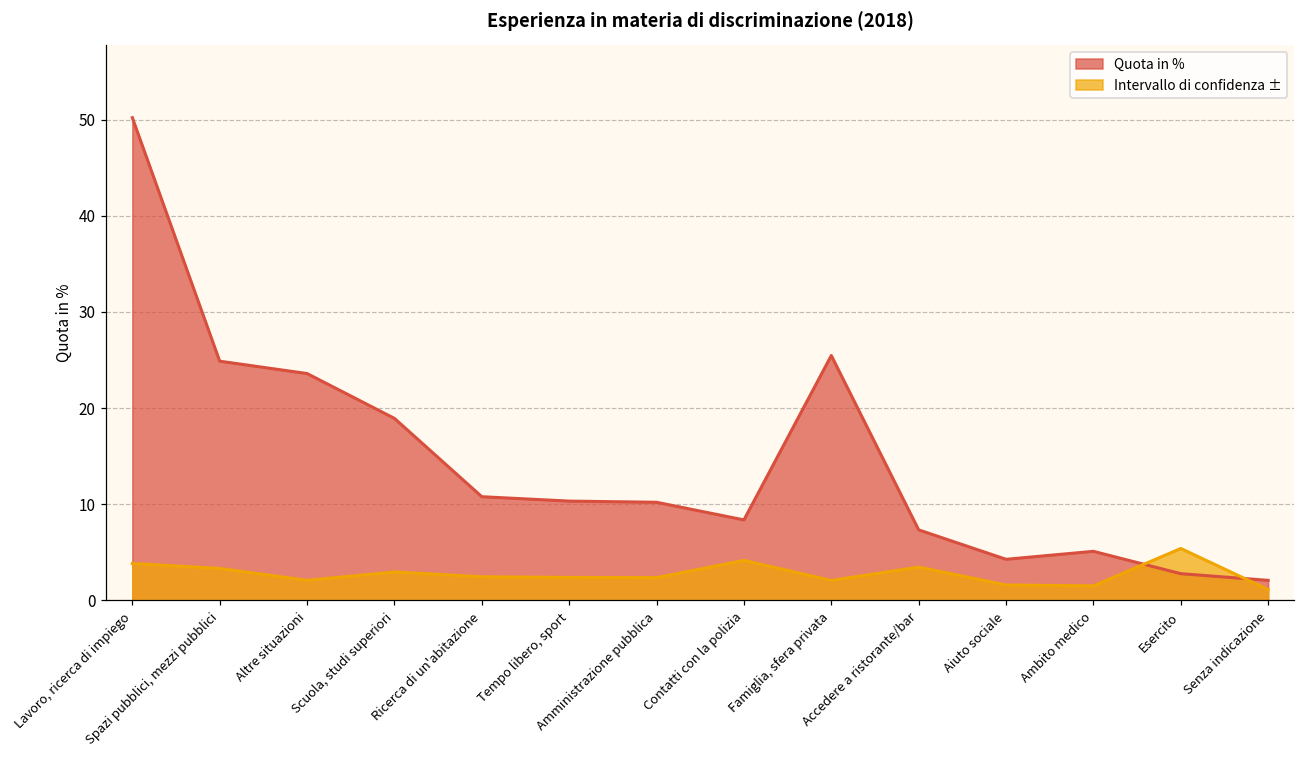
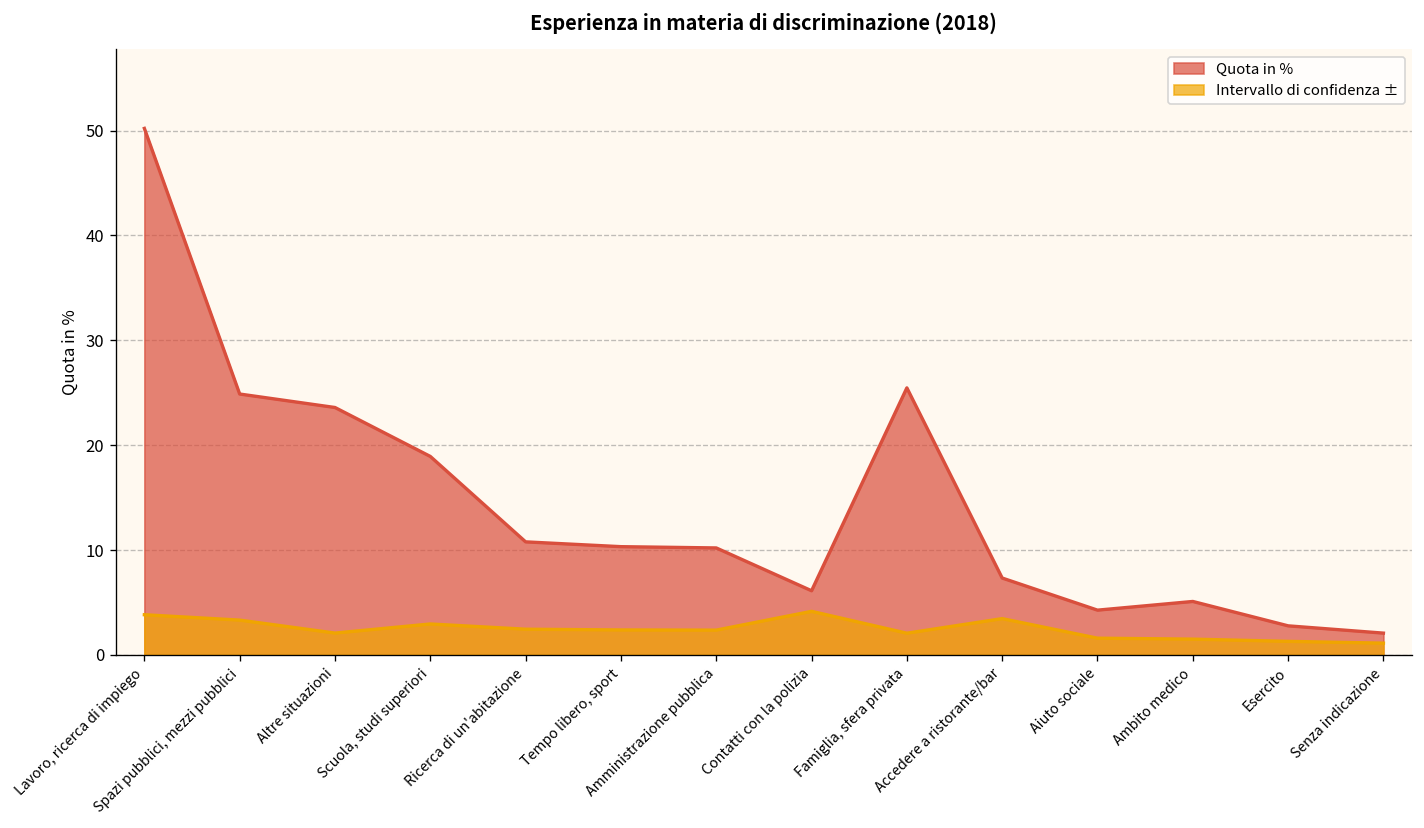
  {
    "Quota in %": {
      "Lavoro, ricerca di impiego": 50,
      "Spazi pubblici, mezzi pubblici": 25,
      "Altre situazioni": 24,
      "Scuola, studi superiori": 19,
      "Ricerca di un'abitazione": 11,
      "Tempo libero, sport": 10,
      "Amministrazione pubblica": 10,
-     "Contatti con la polizia": 8,
+     "Contatti con la polizia": 6,
      "Famiglia, sfera privata": 25,
      "Accedere a ristorante/bar": 7,
      "Aiuto sociale": 4,
      "Ambito medico": 5,
      "Esercito": 3,
      "Senza indicazione": 2
    },
    "Intervallo di confidenza ±": {
      "Lavoro, ricerca di impiego": 4,
      "Spazi pubblici, mezzi pubblici": 3,
      "Altre situazioni": 2,
      "Scuola, studi superiori": 3,
      "Ricerca di un'abitazione": 2,
      "Tempo libero, sport": 2,
      "Amministrazione pubblica": 2,
      "Contatti con la polizia": 4,
      "Famiglia, sfera privata": 2,
      "Accedere a ristorante/bar": 3,
      "Aiuto sociale": 2,
      "Ambito medico": 2,
-     "Esercito": 5,
+     "Esercito": 1,
      "Senza indicazione": 1
    }
  }
